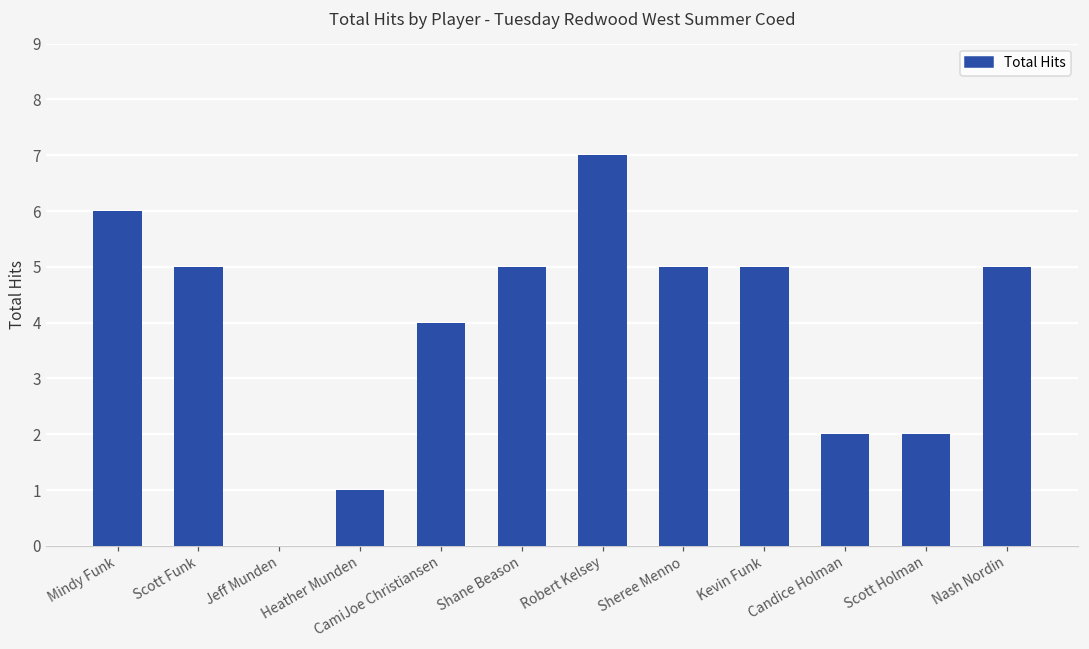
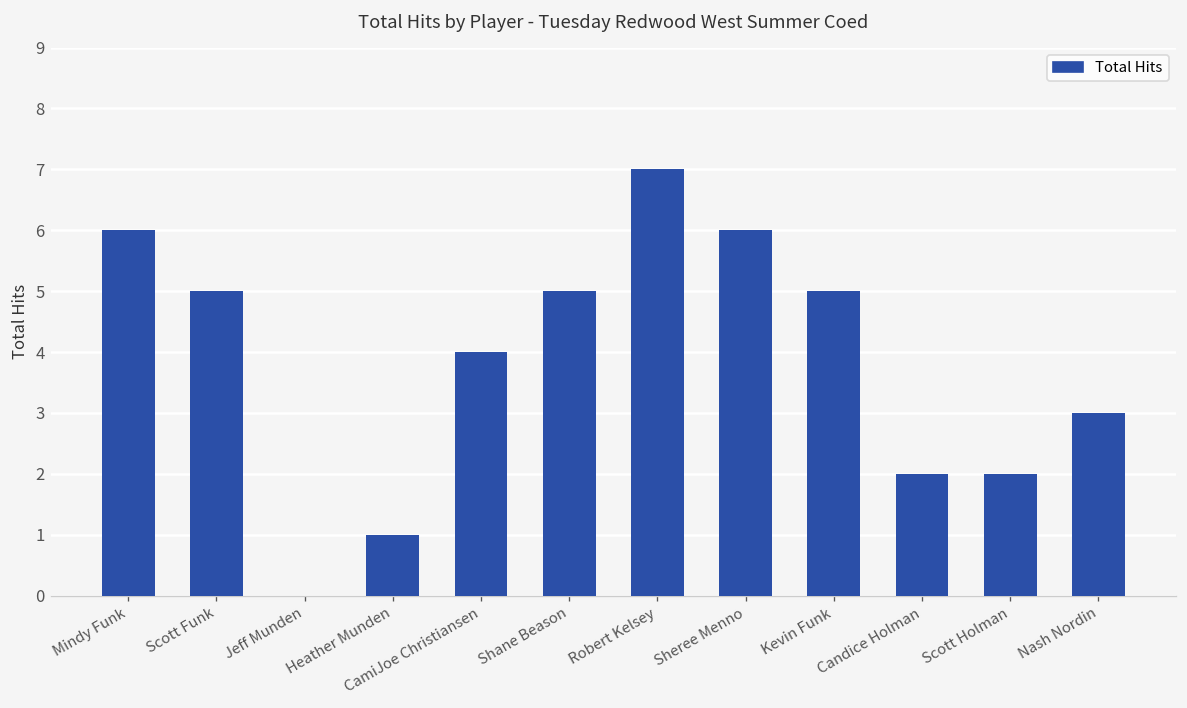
  {
    "Mindy Funk": 6,
    "Scott Funk": 5,
    "Jeff Munden": 0,
    "Heather Munden": 1,
    "CamiJoe Christiansen": 4,
    "Shane Beason": 5,
    "Robert Kelsey": 7,
-   "Sheree Menno": 5,
+   "Sheree Menno": 6,
    "Kevin Funk": 5,
    "Candice Holman": 2,
    "Scott Holman": 2,
-   "Nash Nordin": 5
+   "Nash Nordin": 3
  }
